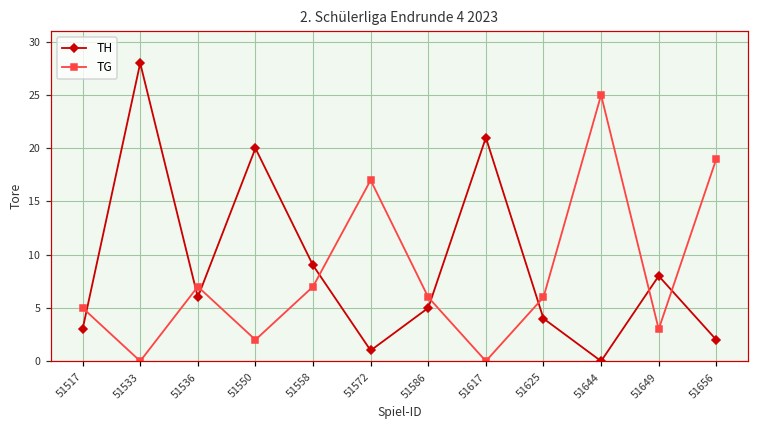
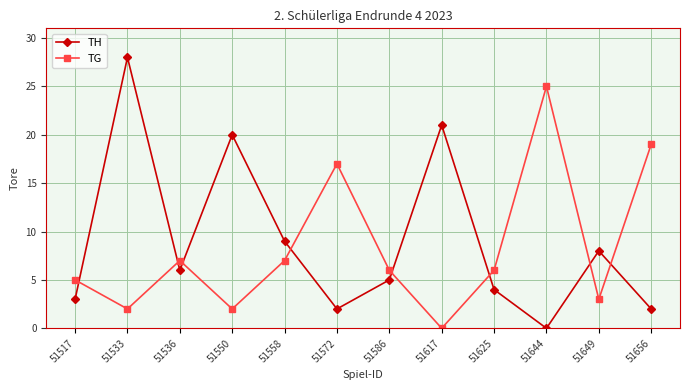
  {
    "TH": {
      "51517": 3,
      "51533": 28,
      "51536": 6,
      "51550": 20,
      "51558": 9,
-     "51572": 1,
+     "51572": 2,
      "51586": 5,
      "51617": 21,
      "51625": 4,
      "51644": 0,
      "51649": 8,
      "51656": 2
    },
    "TG": {
      "51517": 5,
-     "51533": 0,
+     "51533": 2,
      "51536": 7,
      "51550": 2,
      "51558": 7,
      "51572": 17,
      "51586": 6,
      "51617": 0,
      "51625": 6,
      "51644": 25,
      "51649": 3,
      "51656": 19
    }
  }
